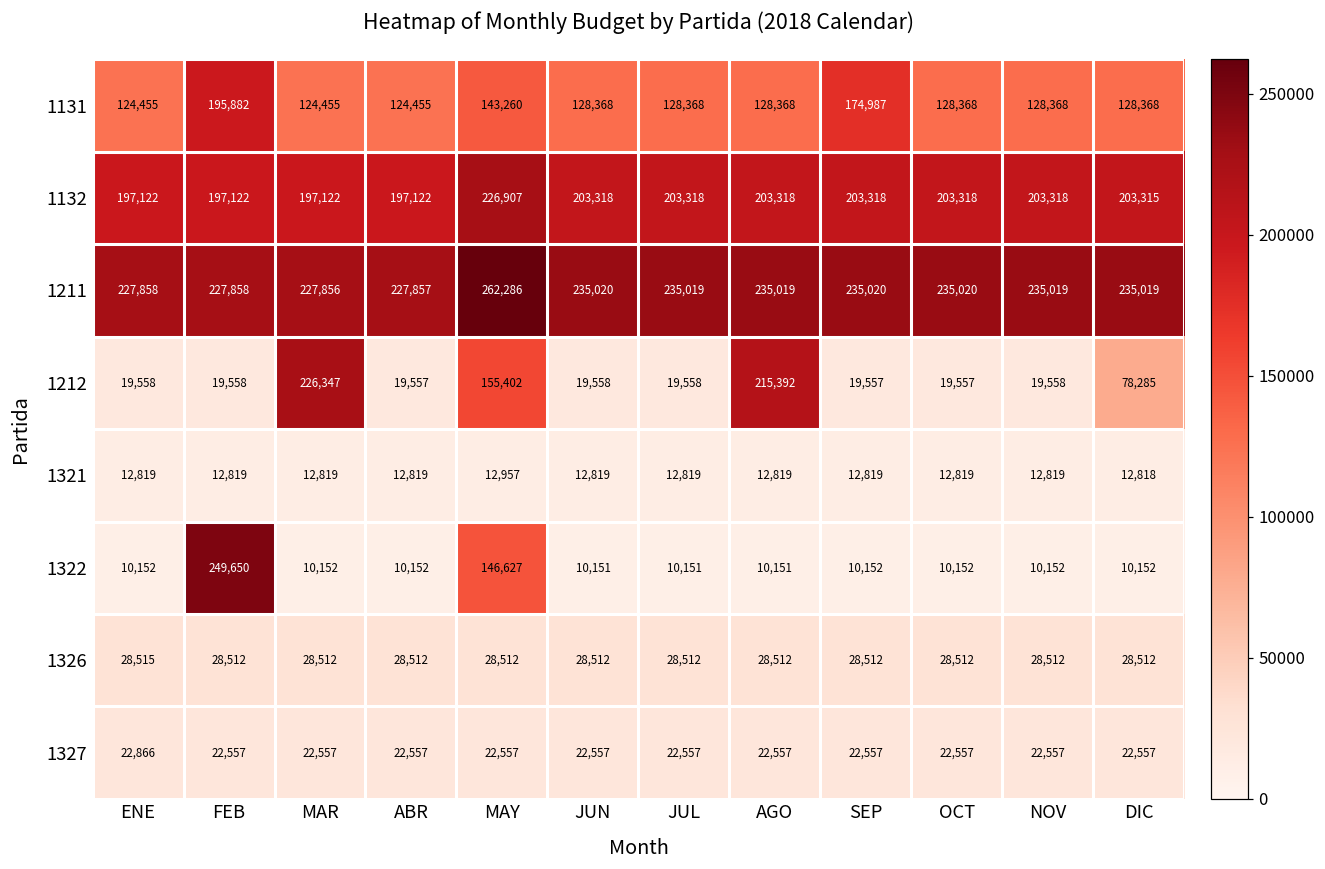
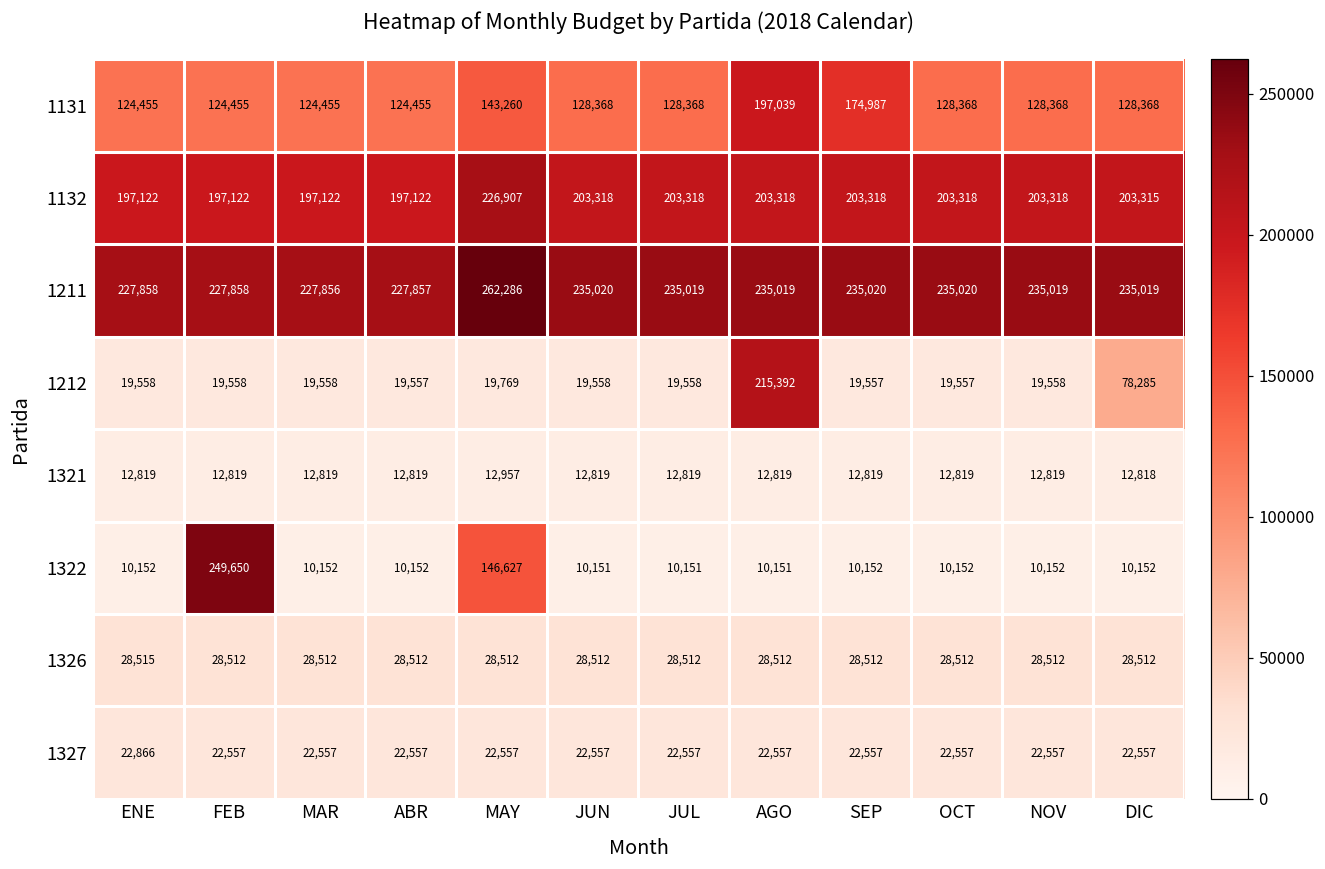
  {
    "1131": {
      "ENE": "124,455",
-     "FEB": "195,882",
+     "FEB": "124,455",
      "MAR": "124,455",
      "ABR": "124,455",
      "MAY": "143,260",
      "JUN": "128,368",
      "JUL": "128,368",
-     "AGO": "128,368",
+     "AGO": "197,039",
      "SEP": "174,987",
      "OCT": "128,368",
      "NOV": "128,368",
      "DIC": "128,368"
    },
    "1132": {
      "ENE": "197,122",
      "FEB": "197,122",
      "MAR": "197,122",
      "ABR": "197,122",
      "MAY": "226,907",
      "JUN": "203,318",
      "JUL": "203,318",
      "AGO": "203,318",
      "SEP": "203,318",
      "OCT": "203,318",
      "NOV": "203,318",
      "DIC": "203,315"
    },
    "1211": {
      "ENE": "227,858",
      "FEB": "227,858",
      "MAR": "227,856",
      "ABR": "227,857",
      "MAY": "262,286",
      "JUN": "235,020",
      "JUL": "235,019",
      "AGO": "235,019",
      "SEP": "235,020",
      "OCT": "235,020",
      "NOV": "235,019",
      "DIC": "235,019"
    },
    "1212": {
      "ENE": "19,558",
      "FEB": "19,558",
-     "MAR": "226,347",
+     "MAR": "19,558",
      "ABR": "19,557",
-     "MAY": "155,402",
+     "MAY": "19,769",
      "JUN": "19,558",
      "JUL": "19,558",
      "AGO": "215,392",
      "SEP": "19,557",
      "OCT": "19,557",
      "NOV": "19,558",
      "DIC": "78,285"
    },
    "1321": {
      "ENE": "12,819",
      "FEB": "12,819",
      "MAR": "12,819",
      "ABR": "12,819",
      "MAY": "12,957",
      "JUN": "12,819",
      "JUL": "12,819",
      "AGO": "12,819",
      "SEP": "12,819",
      "OCT": "12,819",
      "NOV": "12,819",
      "DIC": "12,818"
    },
    "1322": {
      "ENE": "10,152",
      "FEB": "249,650",
      "MAR": "10,152",
      "ABR": "10,152",
      "MAY": "146,627",
      "JUN": "10,151",
      "JUL": "10,151",
      "AGO": "10,151",
      "SEP": "10,152",
      "OCT": "10,152",
      "NOV": "10,152",
      "DIC": "10,152"
    },
    "1326": {
      "ENE": "28,515",
      "FEB": "28,512",
      "MAR": "28,512",
      "ABR": "28,512",
      "MAY": "28,512",
      "JUN": "28,512",
      "JUL": "28,512",
      "AGO": "28,512",
      "SEP": "28,512",
      "OCT": "28,512",
      "NOV": "28,512",
      "DIC": "28,512"
    },
    "1327": {
      "ENE": "22,866",
      "FEB": "22,557",
      "MAR": "22,557",
      "ABR": "22,557",
      "MAY": "22,557",
      "JUN": "22,557",
      "JUL": "22,557",
      "AGO": "22,557",
      "SEP": "22,557",
      "OCT": "22,557",
      "NOV": "22,557",
      "DIC": "22,557"
    }
  }
